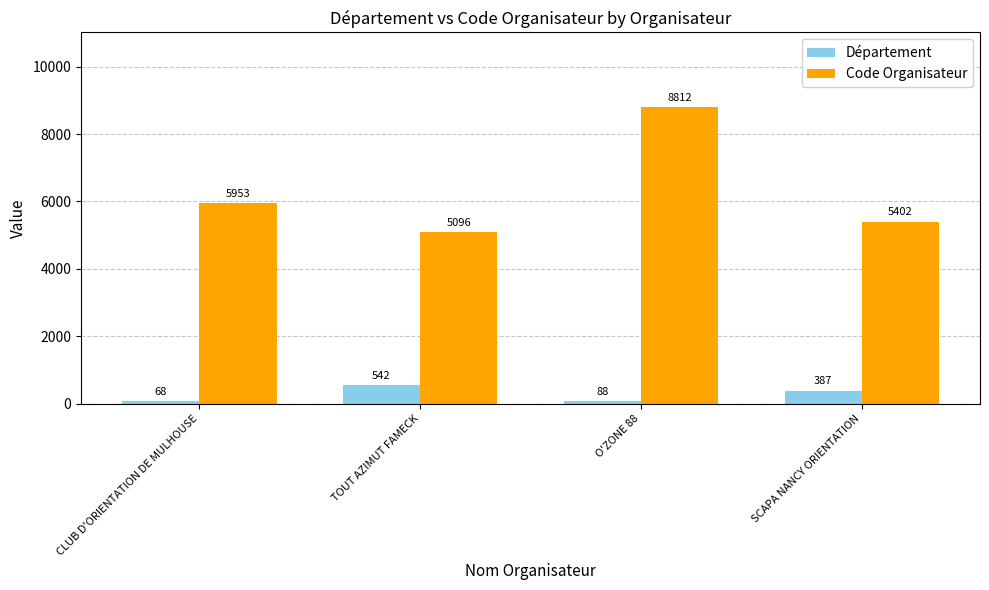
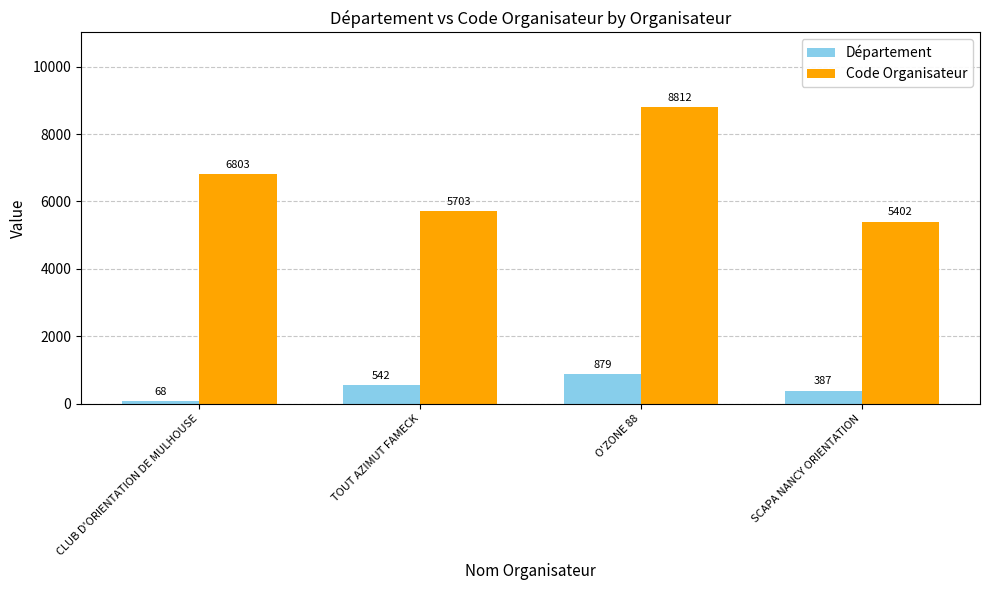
  {
    "Département": {
      "CLUB D'ORIENTATION DE MULHOUSE": 68,
      "TOUT AZIMUT FAMECK": 542,
-     "O'ZONE 88": 88,
+     "O'ZONE 88": 879,
      "SCAPA NANCY ORIENTATION": 387
    },
    "Code Organisateur": {
-     "CLUB D'ORIENTATION DE MULHOUSE": 5953,
-     "TOUT AZIMUT FAMECK": 5096,
+     "CLUB D'ORIENTATION DE MULHOUSE": 6803,
+     "TOUT AZIMUT FAMECK": 5703,
      "O'ZONE 88": 8812,
      "SCAPA NANCY ORIENTATION": 5402
    }
  }
